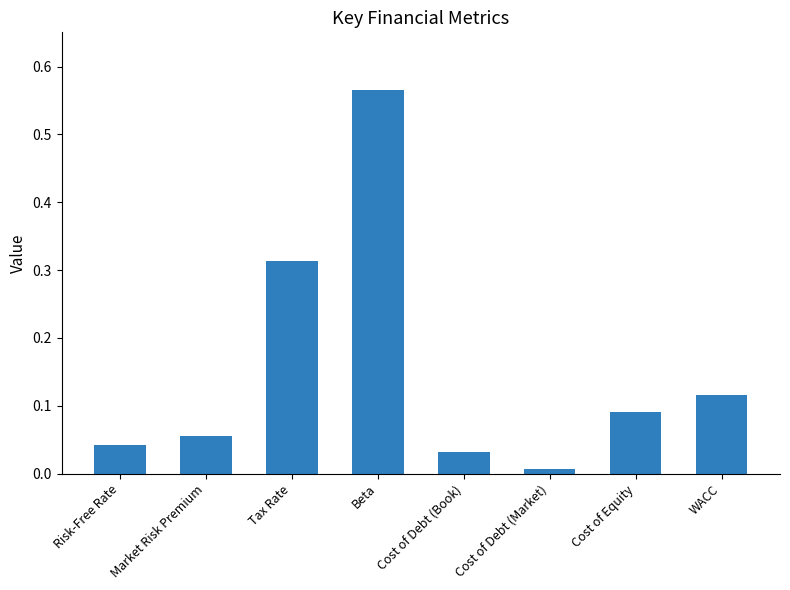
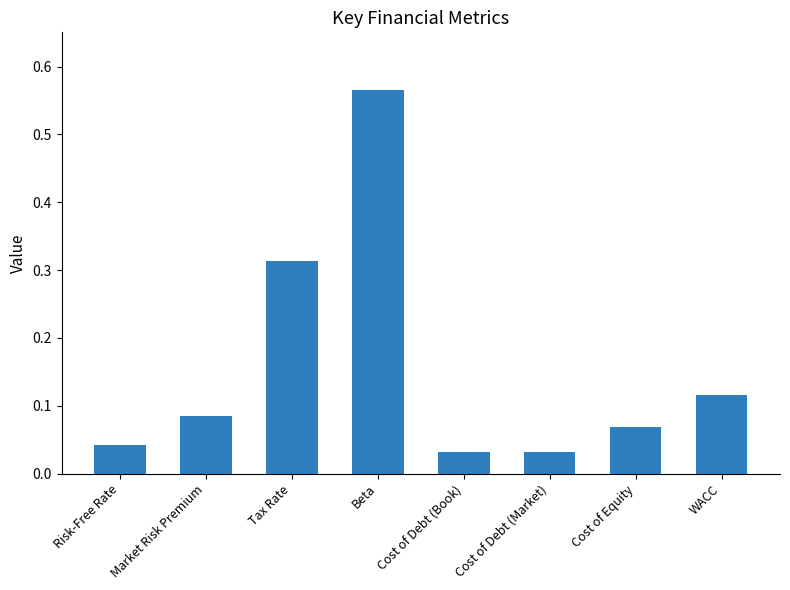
  {
    "Risk-Free Rate": 0.04,
-   "Market Risk Premium": 0.06,
+   "Market Risk Premium": 0.09,
    "Tax Rate": 0.31,
    "Beta": 0.57,
    "Cost of Debt (Book)": 0.03,
-   "Cost of Debt (Market)": 0.01,
-   "Cost of Equity": 0.09,
+   "Cost of Debt (Market)": 0.03,
+   "Cost of Equity": 0.07,
    "WACC": 0.12
  }
